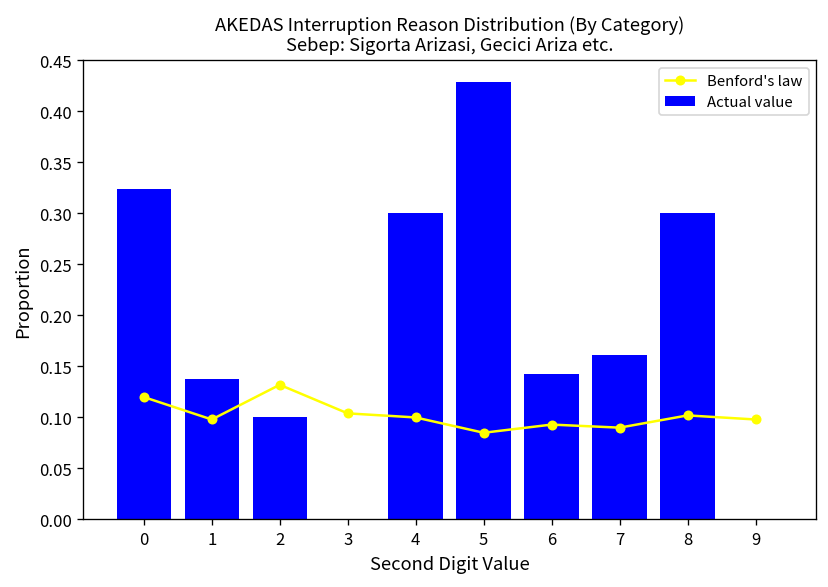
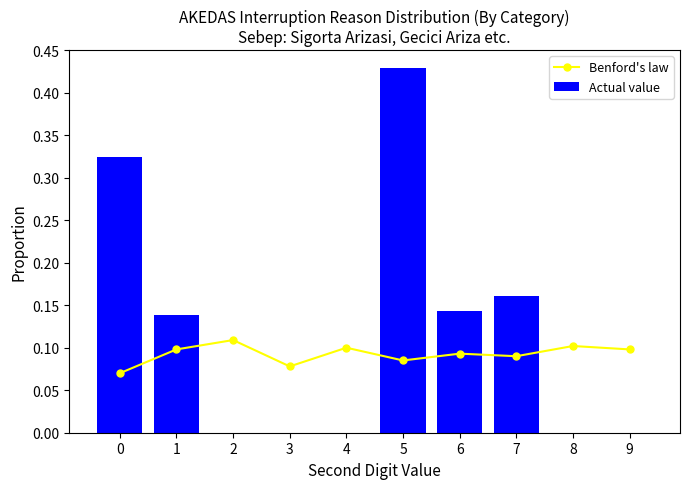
  {
    "Benford's law": {
-     "0": 0.12,
+     "0": 0.07,
      "1": 0.10,
-     "2": 0.13,
-     "3": 0.10,
+     "2": 0.11,
+     "3": 0.08,
      "4": 0.10,
      "5": 0.09,
      "6": 0.09,
      "7": 0.09,
      "8": 0.10,
      "9": 0.10
    },
    "Actual value": {
      "0": 0.32,
      "1": 0.14,
-     "2": 0.1,
+     "2": 0.0,
      "3": 0.0,
-     "4": 0.3,
+     "4": 0.0,
      "5": 0.43,
      "6": 0.14,
      "7": 0.16,
-     "8": 0.3,
+     "8": 0.0,
      "9": 0.0
    }
  }
